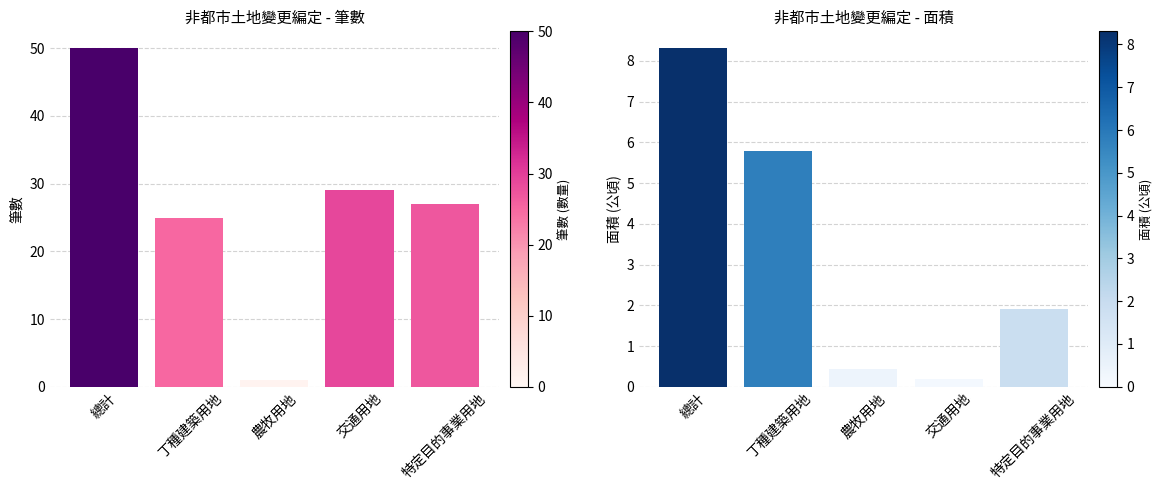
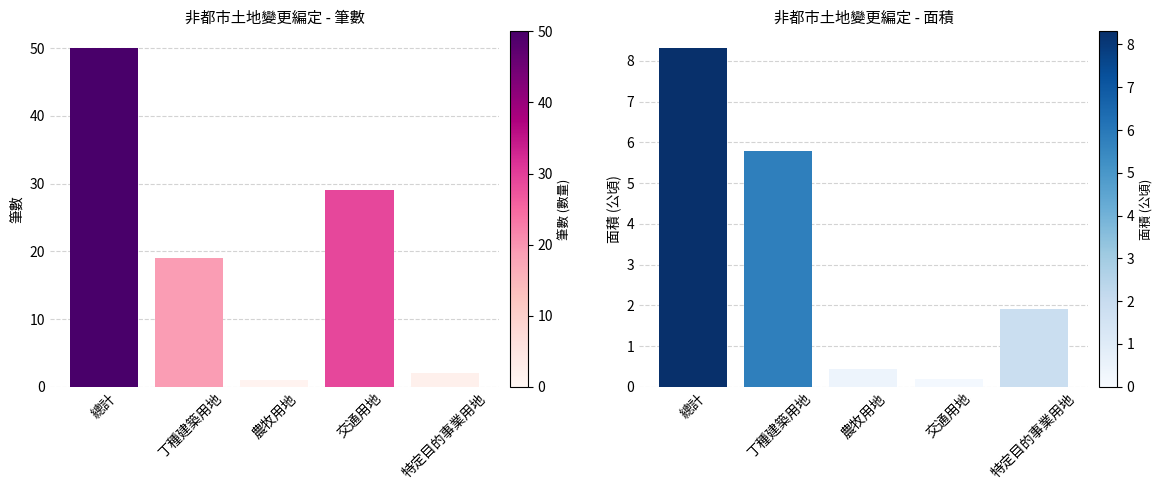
  {
    "非都市土地變更編定 - 筆數": {
      "總計": 50,
-     "丁種建築用地": 25,
+     "丁種建築用地": 19,
      "農牧用地": 1,
      "交通用地": 29,
-     "特定目的事業用地": 27
+     "特定目的事業用地": 2
    },
    "非都市土地變更編定 - 面積": {
      "總計": 8.3,
      "丁種建築用地": 5.8,
      "農牧用地": 0.4,
      "交通用地": 0.2,
      "特定目的事業用地": 1.9
    }
  }
